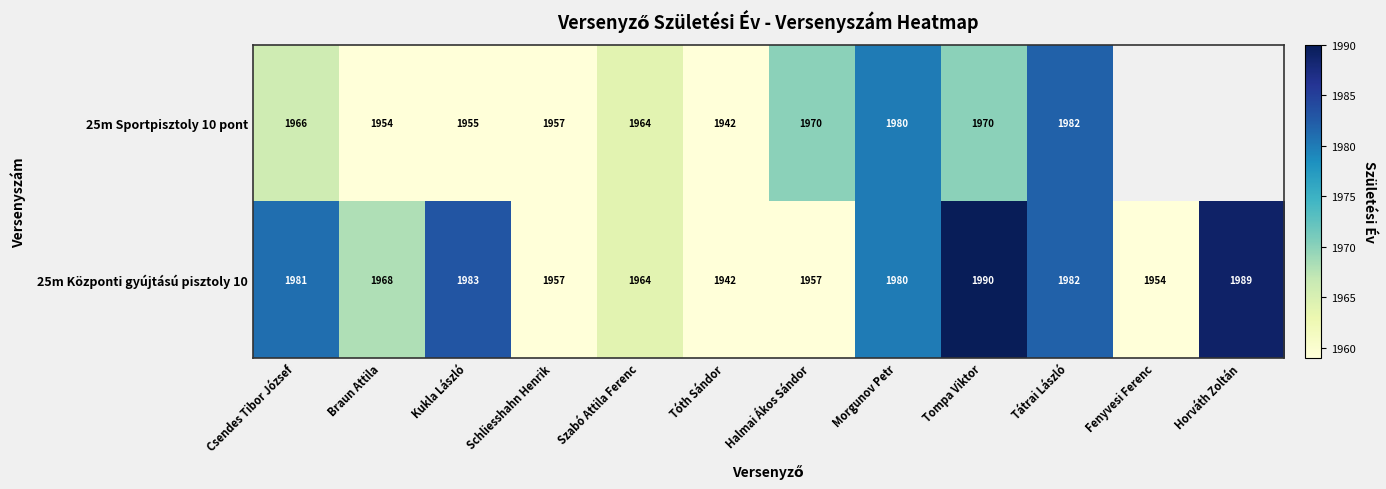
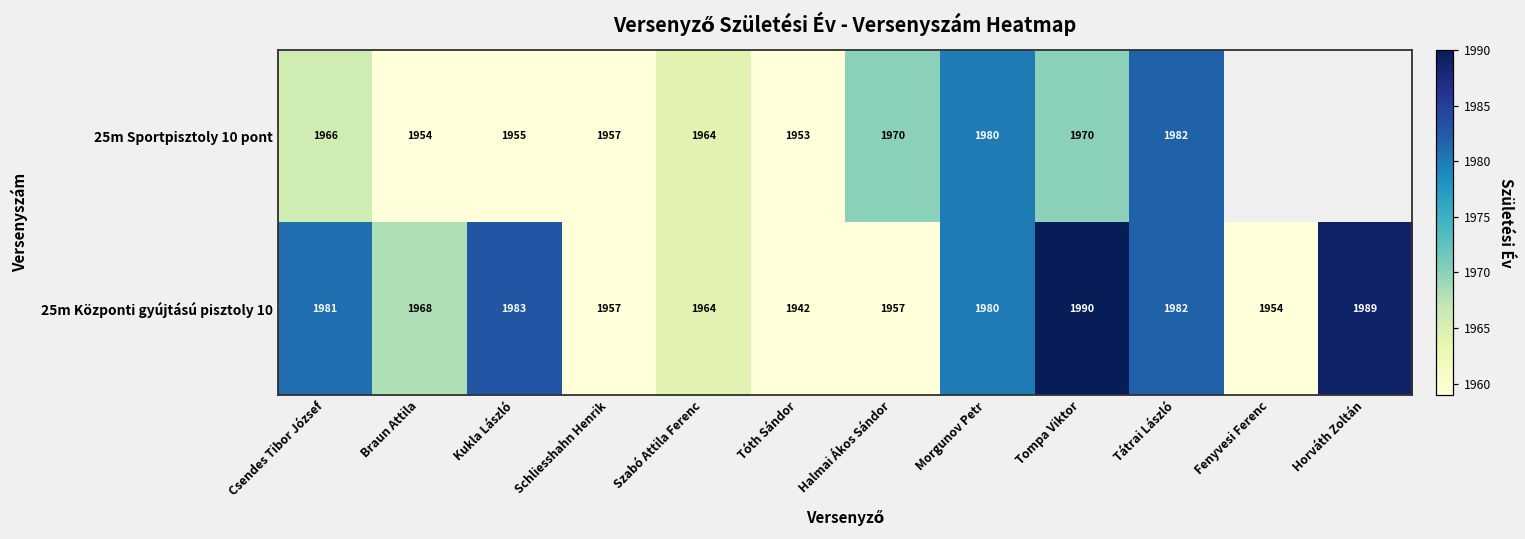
  {
    "25m Sportpisztoly 10 pont": {
      "Csendes Tibor József": 1966,
      "Braun Attila": 1954,
      "Kukla László": 1955,
      "Schliesshahn Henrik": 1957,
      "Szabó Attila Ferenc": 1964,
-     "Tóth Sándor": 1942,
+     "Tóth Sándor": 1953,
      "Halmai Ákos Sándor": 1970,
      "Morgunov Petr": 1980,
      "Tompa Viktor": 1970,
      "Tátrai László": 1982
    },
    "25m Központi gyújtású pisztoly 10": {
      "Csendes Tibor József": 1981,
      "Braun Attila": 1968,
      "Kukla László": 1983,
      "Schliesshahn Henrik": 1957,
      "Szabó Attila Ferenc": 1964,
      "Tóth Sándor": 1942,
      "Halmai Ákos Sándor": 1957,
      "Morgunov Petr": 1980,
      "Tompa Viktor": 1990,
      "Tátrai László": 1982,
      "Fenyvesi Ferenc": 1954,
      "Horváth Zoltán": 1989
    }
  }
